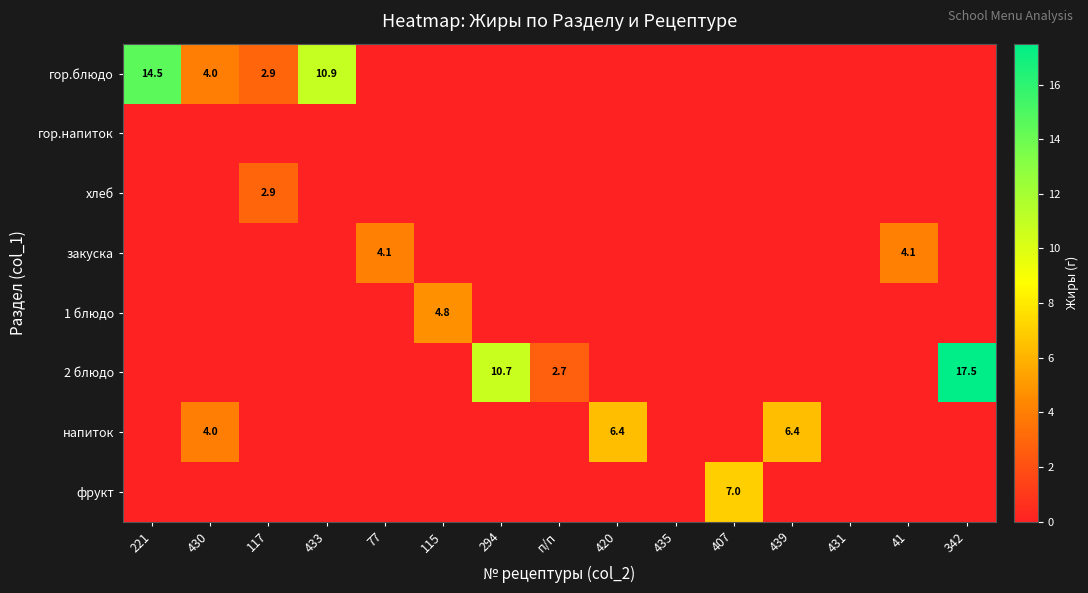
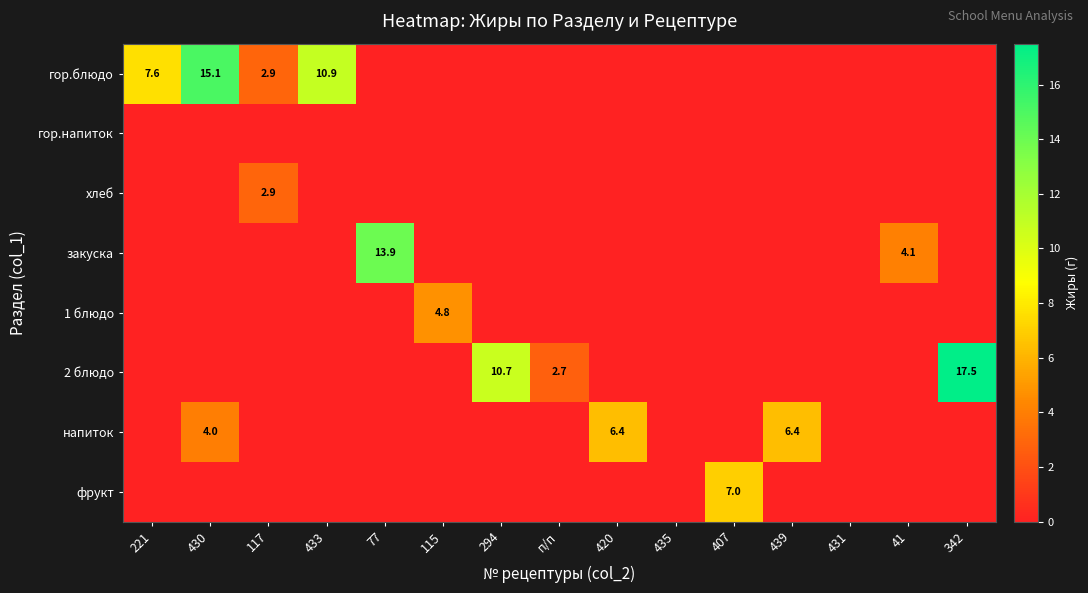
  {
    "гор.блюдо": {
-     "221": 14.5,
-     "430": 4.0,
+     "221": 7.6,
+     "430": 15.1,
      "117": 2.9,
      "433": 10.9
    },
    "хлеб": {
      "117": 2.9
    },
    "закуска": {
-     "77": 4.1,
+     "77": 13.9,
      "41": 4.1
    },
    "1 блюдо": {
      "115": 4.8
    },
    "2 блюдо": {
      "294": 10.7,
      "п/п": 2.7,
      "342": 17.5
    },
    "напиток": {
      "430": 4.0,
      "420": 6.4,
      "439": 6.4
    },
    "фрукт": {
      "407": 7.0
    }
  }
